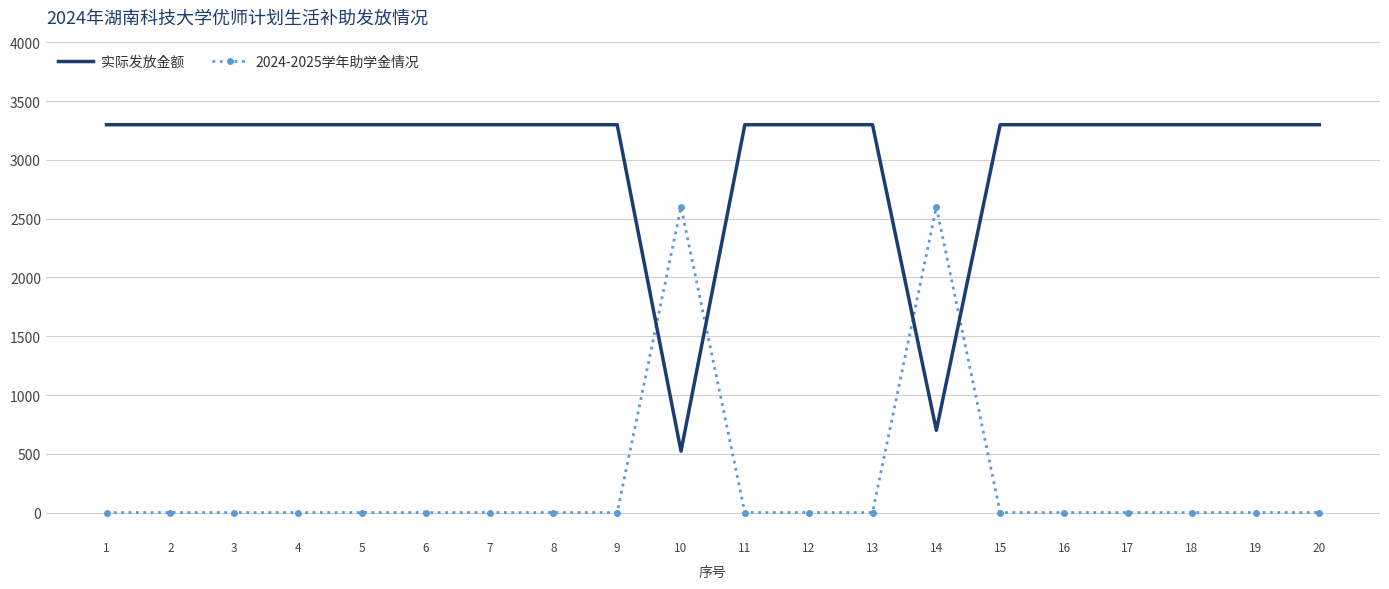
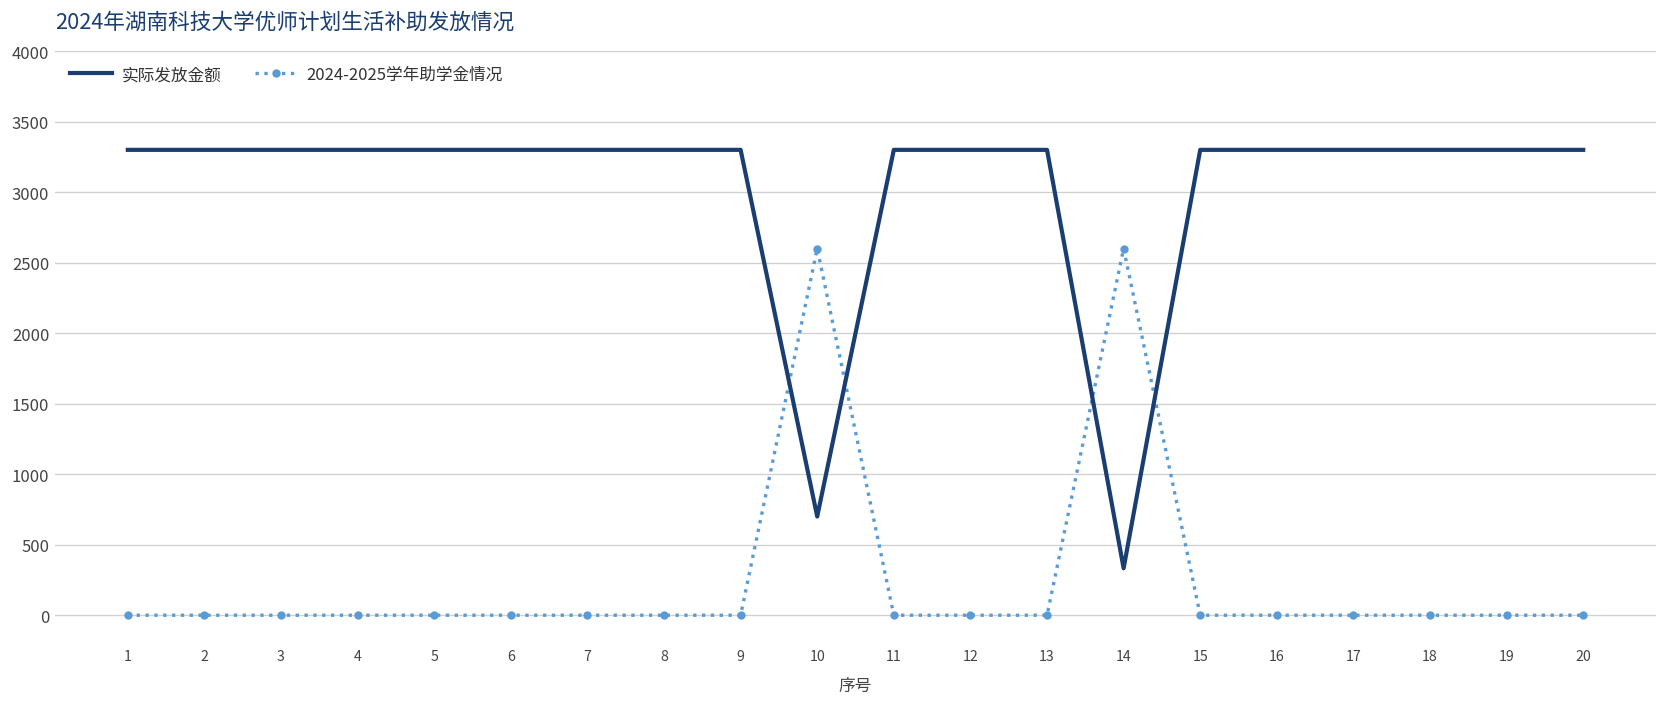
  {
    "实际发放金额": {
      "1": 3300,
      "2": 3300,
      "3": 3300,
      "4": 3300,
      "5": 3300,
      "6": 3300,
      "7": 3300,
      "8": 3300,
      "9": 3300,
-     "10": 520,
+     "10": 700,
      "11": 3300,
      "12": 3300,
      "13": 3300,
-     "14": 700,
+     "14": 330,
      "15": 3300,
      "16": 3300,
      "17": 3300,
      "18": 3300,
      "19": 3300,
      "20": 3300
    },
    "2024-2025学年助学金情况": {
      "1": 0,
      "2": 0,
      "3": 0,
      "4": 0,
      "5": 0,
      "6": 0,
      "7": 0,
      "8": 0,
      "9": 0,
      "10": 2600,
      "11": 0,
      "12": 0,
      "13": 0,
      "14": 2600,
      "15": 0,
      "16": 0,
      "17": 0,
      "18": 0,
      "19": 0,
      "20": 0
    }
  }
